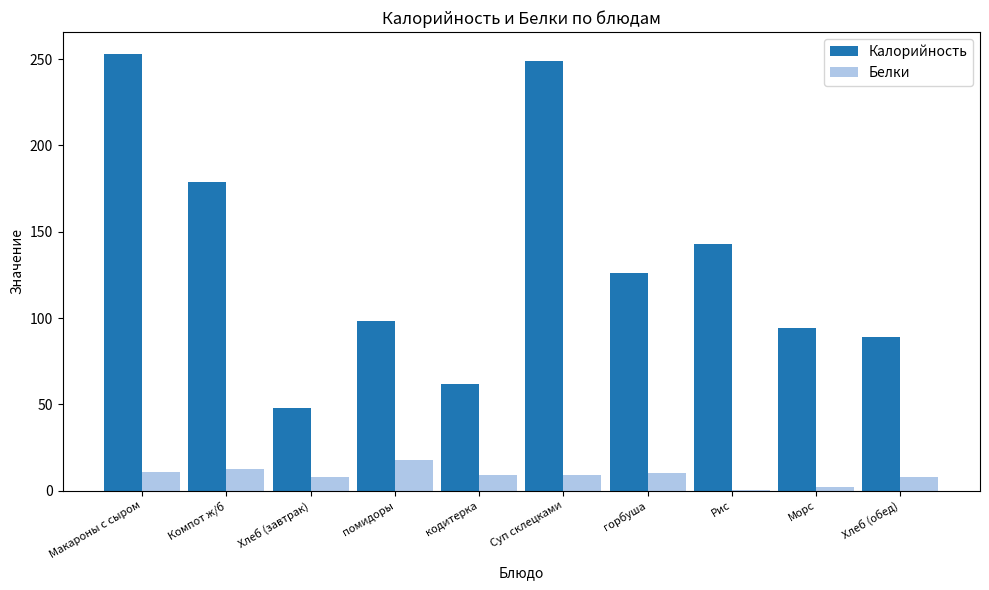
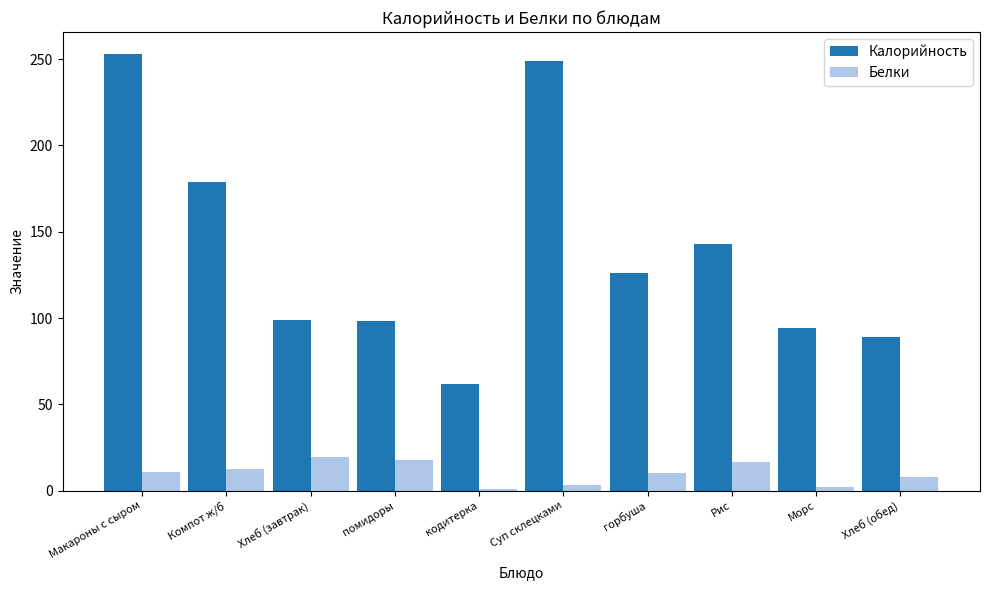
  {
    "Калорийность": {
      "Макароны с сыром": 253,
      "Компот ж/б": 179,
-     "Хлеб (завтрак)": 48,
+     "Хлеб (завтрак)": 99,
      "помидоры": 98,
      "кодитерка": 62,
      "Суп склецками": 249,
      "горбуша": 126,
      "Рис": 143,
      "Морс": 94,
      "Хлеб (обед)": 89
    },
    "Белки": {
      "Макароны с сыром": 11,
      "Компот ж/б": 12,
-     "Хлеб (завтрак)": 8,
+     "Хлеб (завтрак)": 20,
      "помидоры": 18,
-     "кодитерка": 9,
-     "Суп склецками": 9,
+     "кодитерка": 1,
+     "Суп склецками": 3,
      "горбуша": 10,
-     "Рис": 1,
+     "Рис": 17,
      "Морс": 2,
      "Хлеб (обед)": 8
    }
  }
